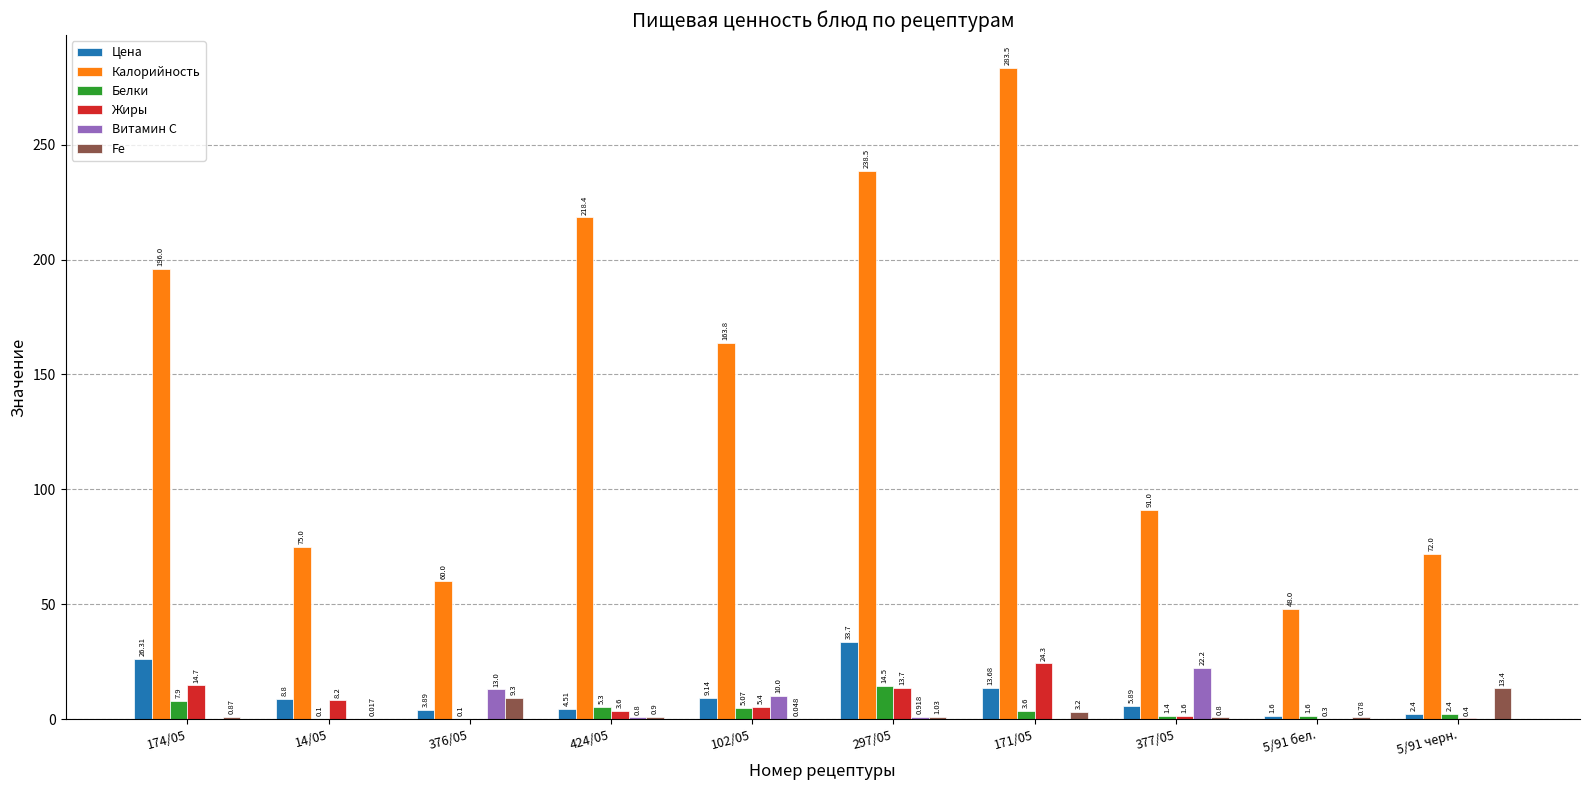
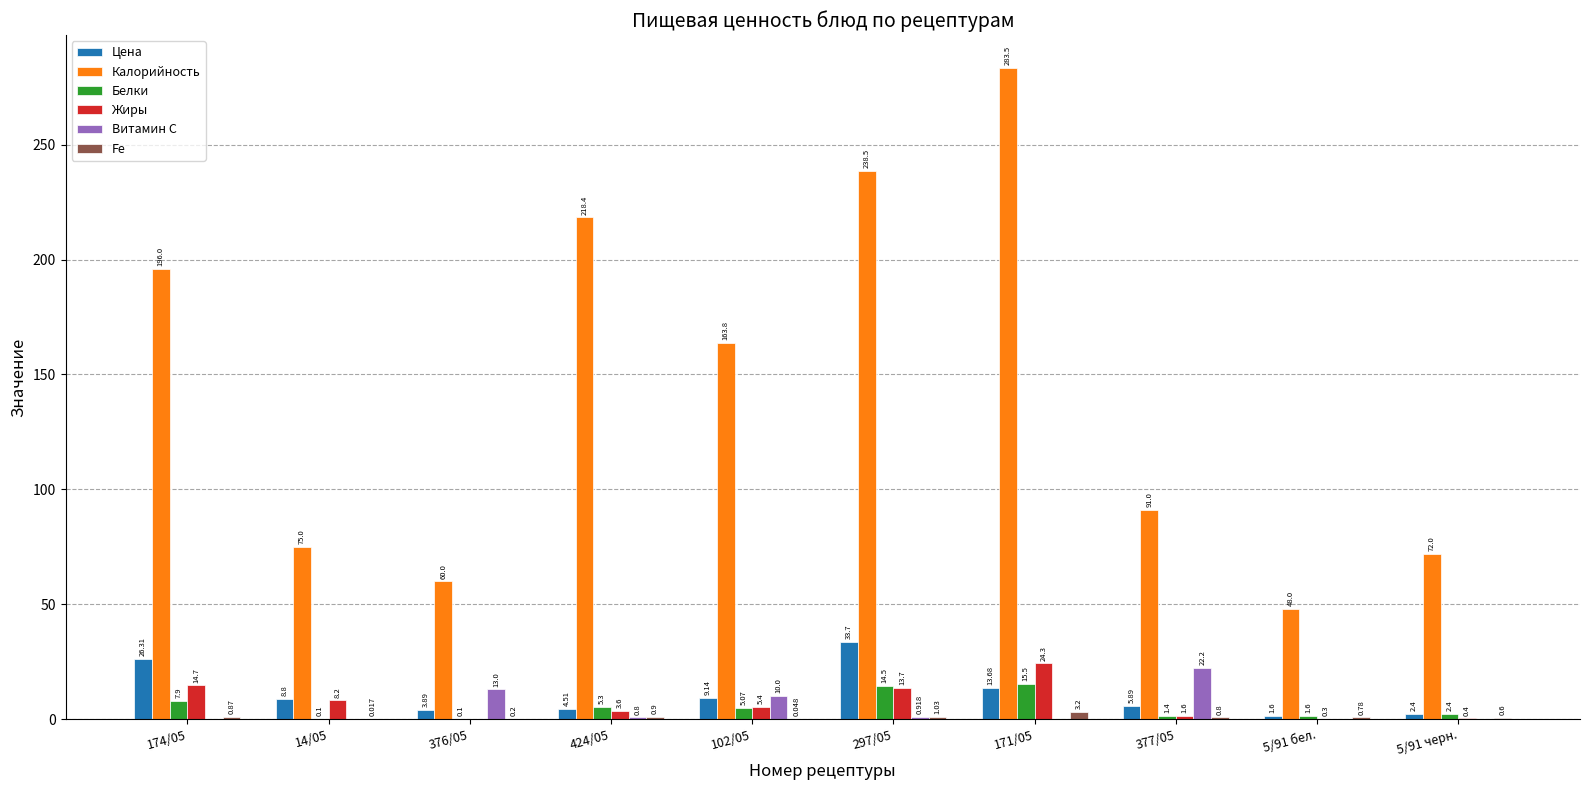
  {
    "Цена": {
      "174/05": 26.31,
      "14/05": 8.8,
      "376/05": 3.89,
      "424/05": 4.51,
      "102/05": 9.14,
      "297/05": 33.7,
      "171/05": 13.68,
      "377/05": 5.89,
      "5/91 бел.": 1.6,
      "5/91 черн.": 2.4
    },
    "Калорийность": {
      "174/05": 196.0,
      "14/05": 75.0,
      "376/05": 60.0,
      "424/05": 218.4,
      "102/05": 163.8,
      "297/05": 238.5,
      "171/05": 283.5,
      "377/05": 91.0,
      "5/91 бел.": 48.0,
      "5/91 черн.": 72.0
    },
    "Белки": {
      "174/05": 7.9,
      "14/05": 0.1,
      "376/05": 0.1,
      "424/05": 5.3,
      "102/05": 5.07,
      "297/05": 14.5,
-     "171/05": 3.6,
+     "171/05": 15.5,
      "377/05": 1.4,
      "5/91 бел.": 1.6,
      "5/91 черн.": 2.4
    },
    "Жиры": {
      "174/05": 14.7,
      "14/05": 8.2,
      "424/05": 3.6,
      "102/05": 5.4,
      "297/05": 13.7,
      "171/05": 24.3,
      "377/05": 1.6,
      "5/91 бел.": 0.3,
      "5/91 черн.": 0.4
    },
    "Витамин С": {
      "376/05": 13.0,
      "424/05": 0.8,
      "102/05": 10.0,
      "297/05": 0.918,
      "377/05": 22.2
    },
    "Fe": {
      "174/05": 0.87,
      "14/05": 0.017,
-     "376/05": 9.3,
+     "376/05": 0.2,
      "424/05": 0.9,
      "102/05": 0.048,
      "297/05": 1.03,
      "171/05": 3.2,
      "377/05": 0.8,
      "5/91 бел.": 0.78,
-     "5/91 черн.": 13.4
+     "5/91 черн.": 0.6
    }
  }
